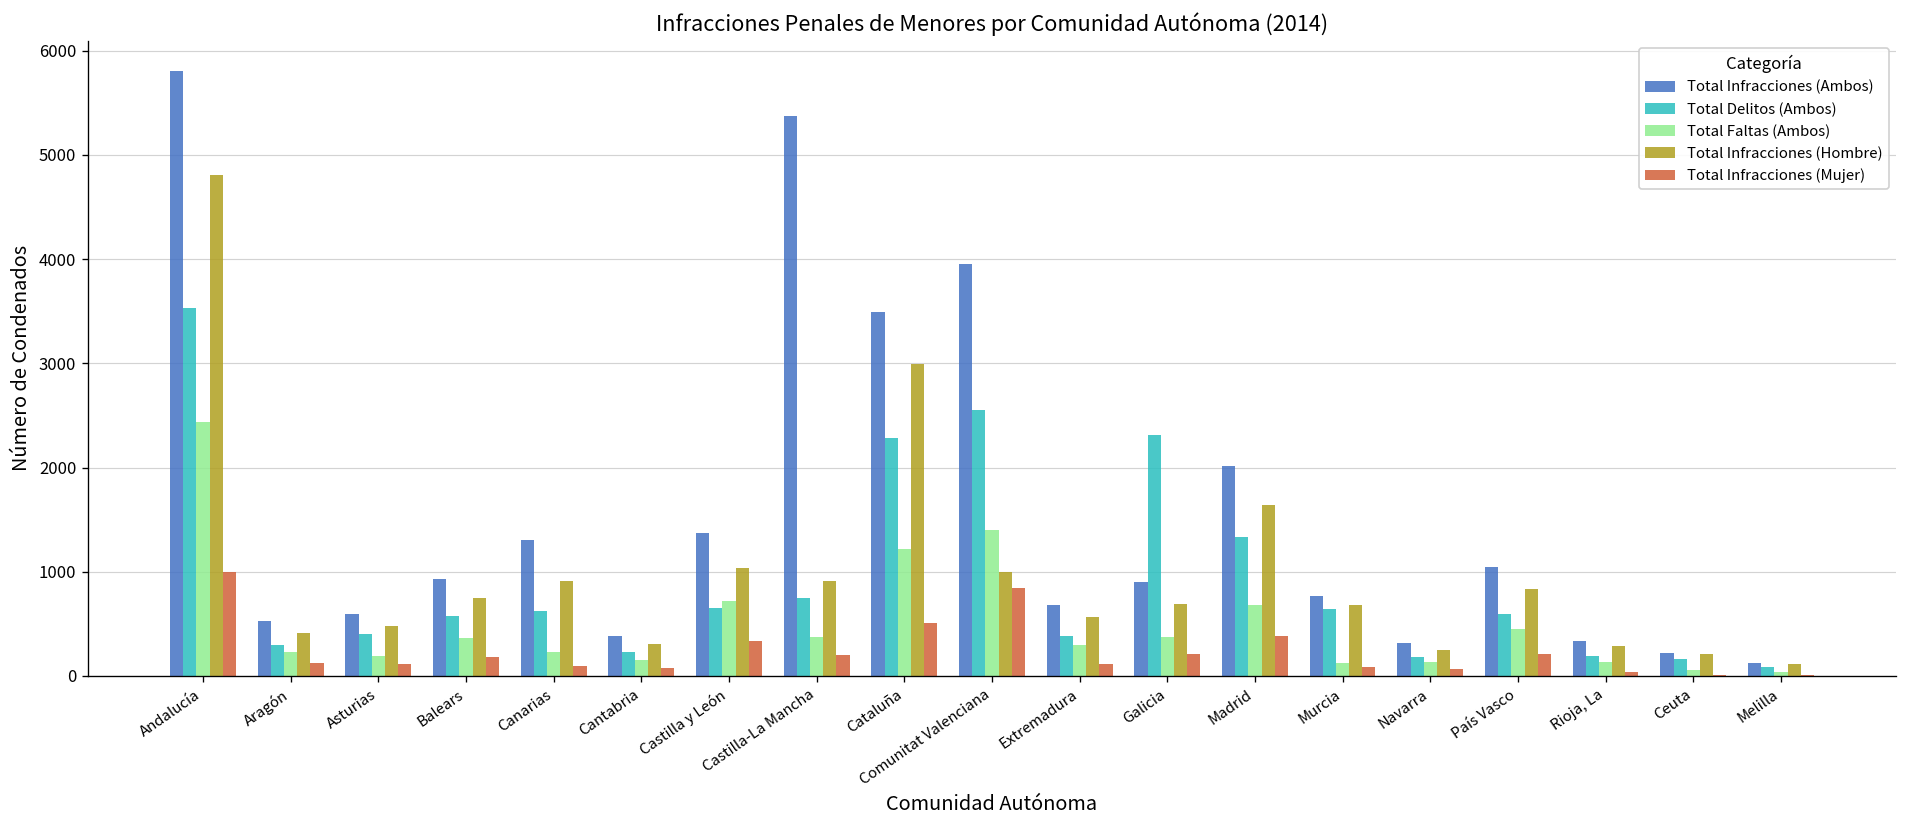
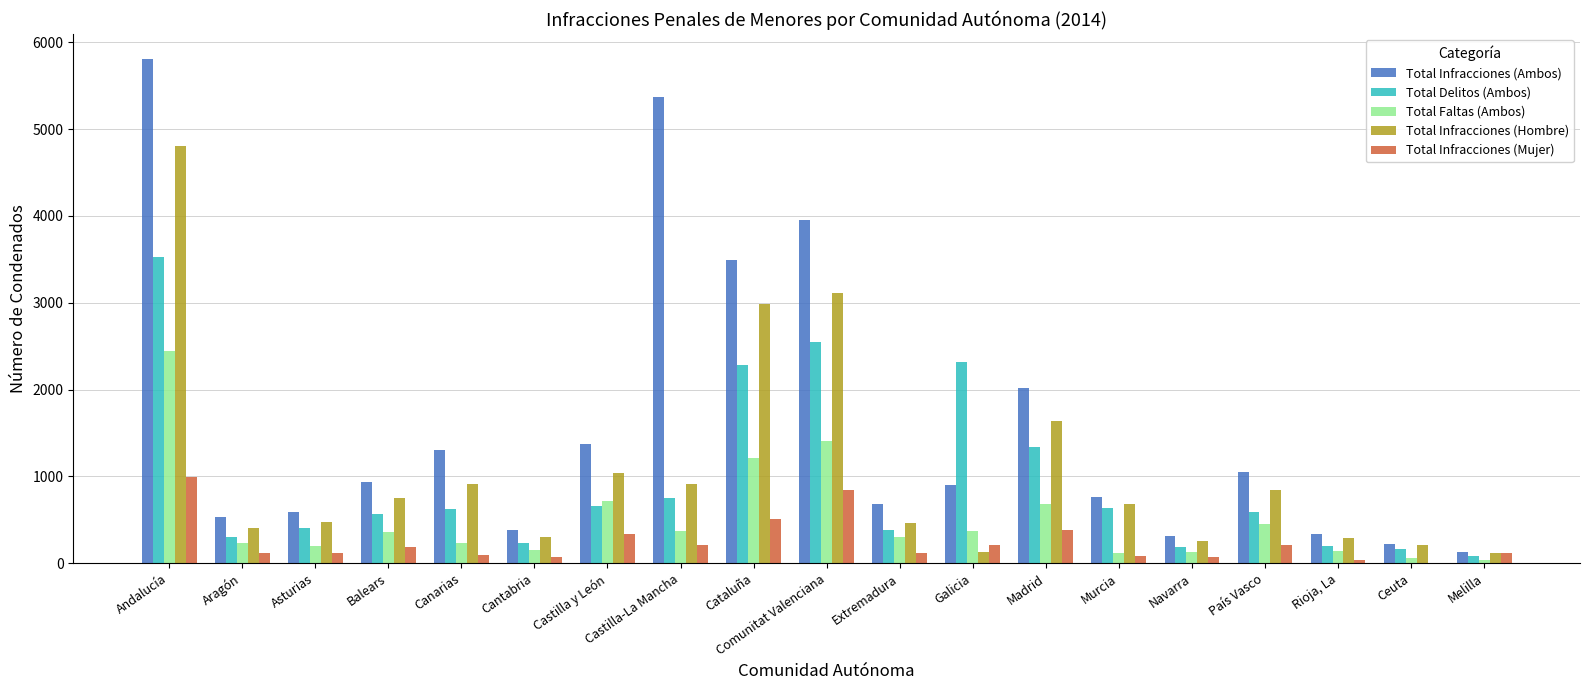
  {
    "Total Infracciones (Ambos)": {
      "Andalucía": 5800,
      "Aragón": 500,
      "Asturias": 600,
      "Balears": 900,
      "Canarias": 1300,
      "Cantabria": 400,
      "Castilla y León": 1400,
      "Castilla-La Mancha": 5400,
      "Cataluña": 3500,
      "Comunitat Valenciana": 4000,
      "Extremadura": 700,
      "Galicia": 900,
      "Madrid": 2000,
      "Murcia": 800,
      "Navarra": 300,
      "País Vasco": 1000,
      "Rioja, La": 300,
      "Ceuta": 200,
      "Melilla": 100
    },
    "Total Delitos (Ambos)": {
      "Andalucía": 3500,
      "Aragón": 300,
      "Asturias": 400,
      "Balears": 600,
      "Canarias": 600,
      "Cantabria": 200,
      "Castilla y León": 700,
      "Castilla-La Mancha": 700,
      "Cataluña": 2300,
      "Comunitat Valenciana": 2600,
      "Extremadura": 400,
      "Galicia": 2300,
      "Madrid": 1300,
      "Murcia": 600,
      "Navarra": 200,
      "País Vasco": 600,
      "Rioja, La": 200,
      "Ceuta": 200,
      "Melilla": 100
    },
    "Total Faltas (Ambos)": {
      "Andalucía": 2400,
      "Aragón": 200,
      "Asturias": 200,
      "Balears": 400,
      "Canarias": 200,
      "Cantabria": 200,
      "Castilla y León": 700,
      "Castilla-La Mancha": 400,
      "Cataluña": 1200,
      "Comunitat Valenciana": 1400,
      "Extremadura": 300,
      "Galicia": 400,
      "Madrid": 700,
      "Murcia": 100,
      "Navarra": 100,
      "País Vasco": 500,
      "Rioja, La": 100,
      "Ceuta": 100,
      "Melilla": 0
    },
    "Total Infracciones (Hombre)": {
      "Andalucía": 4800,
      "Aragón": 400,
      "Asturias": 500,
      "Balears": 700,
      "Canarias": 900,
      "Cantabria": 300,
      "Castilla y León": 1000,
      "Castilla-La Mancha": 900,
      "Cataluña": 3000,
-     "Comunitat Valenciana": 1000,
-     "Extremadura": 600,
-     "Galicia": 700,
+     "Comunitat Valenciana": 3100,
+     "Extremadura": 500,
+     "Galicia": 100,
      "Madrid": 1600,
      "Murcia": 700,
      "Navarra": 300,
      "País Vasco": 800,
      "Rioja, La": 300,
      "Ceuta": 200,
      "Melilla": 100
    },
    "Total Infracciones (Mujer)": {
      "Andalucía": 1000,
      "Aragón": 100,
      "Asturias": 100,
      "Balears": 200,
      "Canarias": 100,
      "Cantabria": 100,
      "Castilla y León": 300,
      "Castilla-La Mancha": 200,
      "Cataluña": 500,
      "Comunitat Valenciana": 800,
      "Extremadura": 100,
      "Galicia": 200,
      "Madrid": 400,
      "Murcia": 100,
      "Navarra": 100,
      "País Vasco": 200,
      "Rioja, La": 0,
-     "Melilla": 0
+     "Melilla": 100
    }
  }
